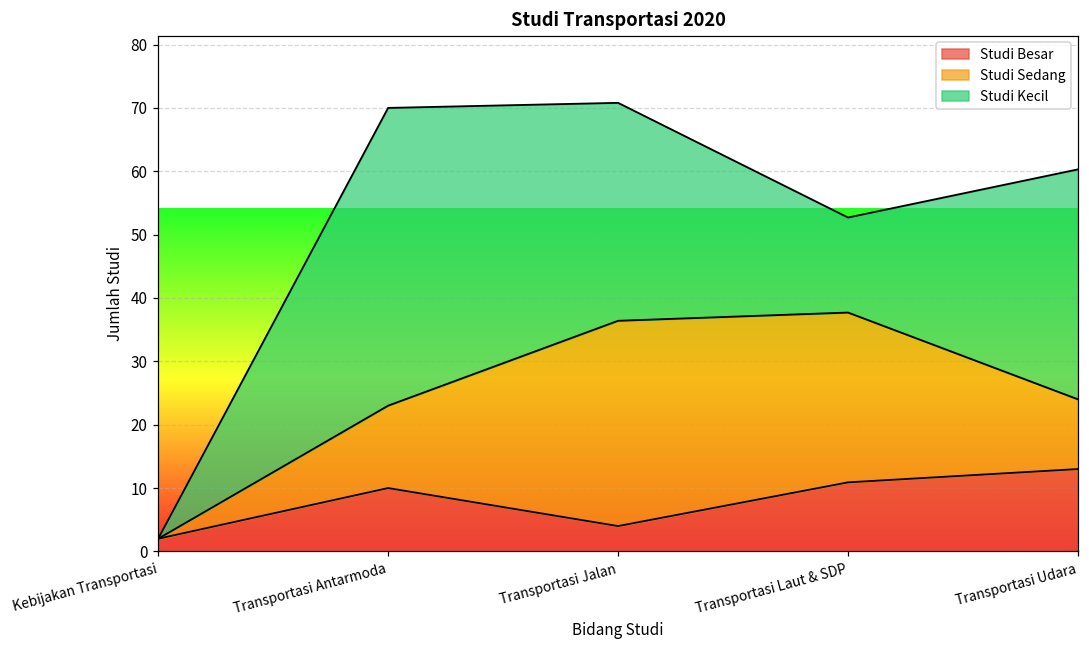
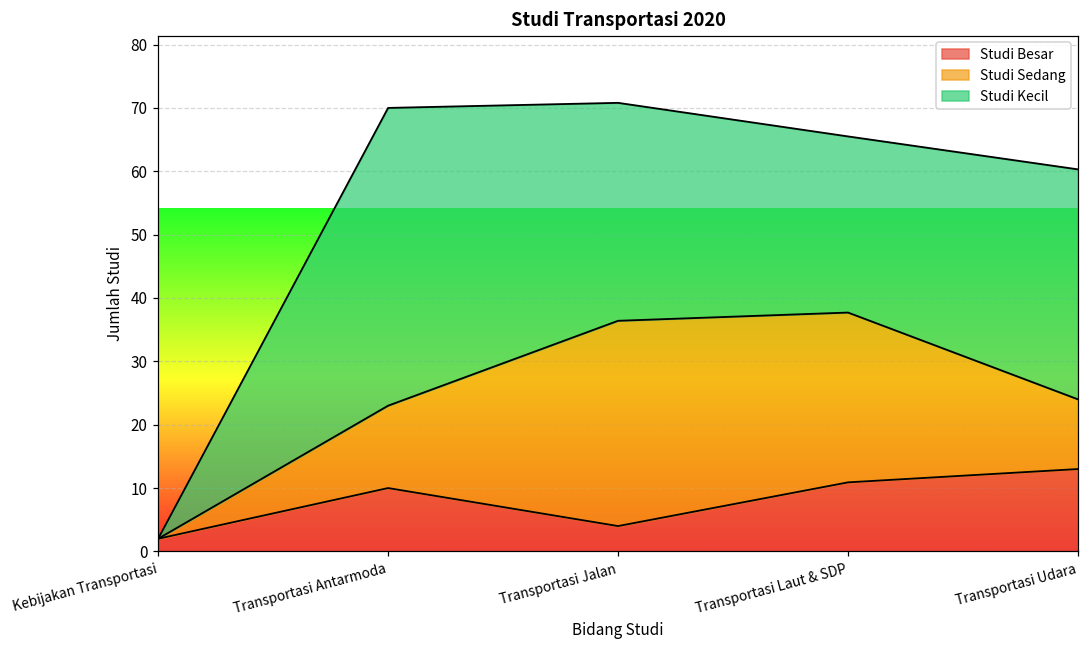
  {
    "Studi Besar": {
      "Transportasi Antarmoda": 10,
      "Transportasi Jalan": 4,
      "Transportasi Laut & SDP": 11,
      "Transportasi Udara": 13
    },
    "Studi Sedang": {
      "Transportasi Antarmoda": 13,
      "Transportasi Jalan": 32,
      "Transportasi Laut & SDP": 27,
      "Transportasi Udara": 11
    },
    "Studi Kecil": {
      "Transportasi Antarmoda": 47,
      "Transportasi Jalan": 34,
-     "Transportasi Laut & SDP": 15,
+     "Transportasi Laut & SDP": 28,
      "Transportasi Udara": 36
    }
  }
